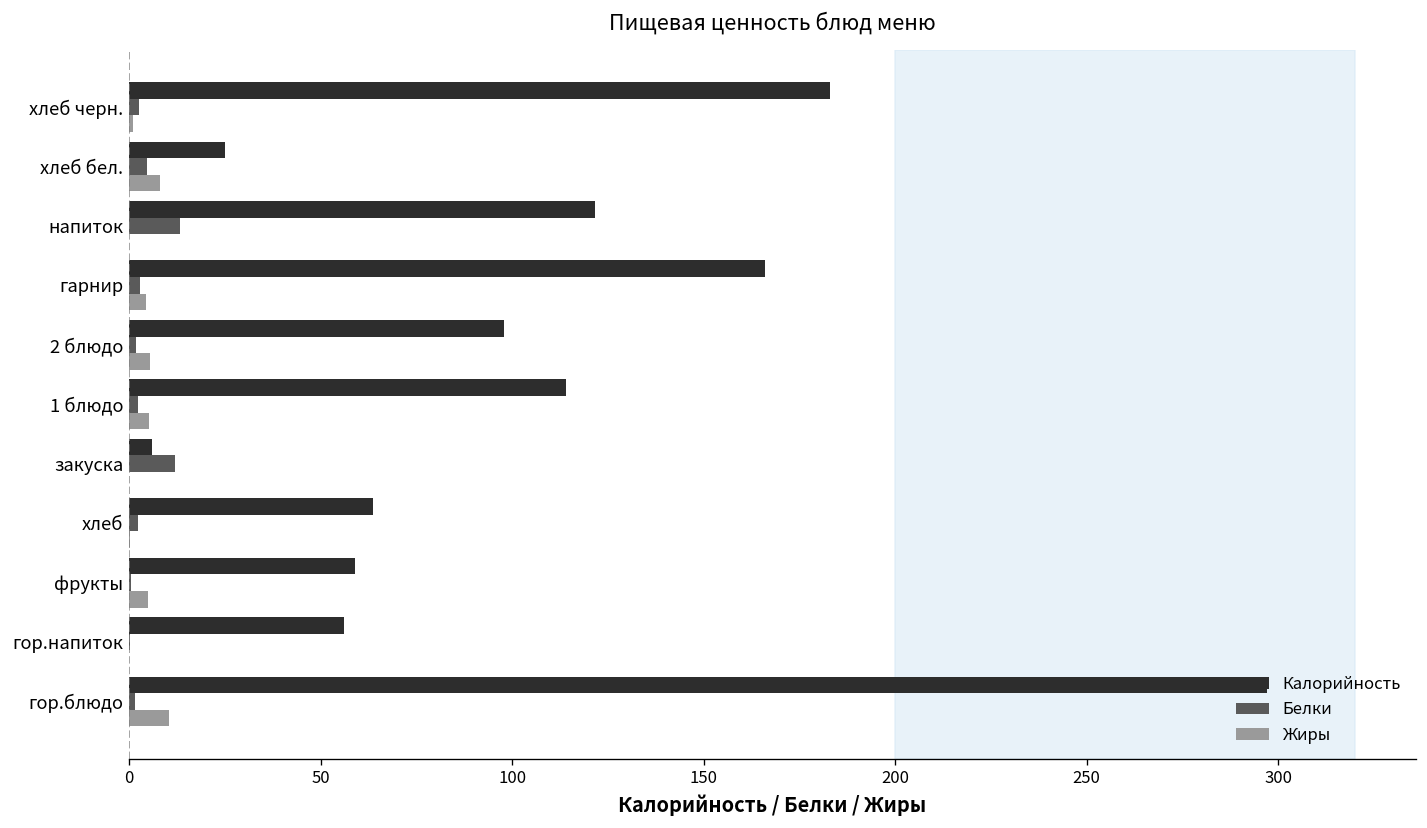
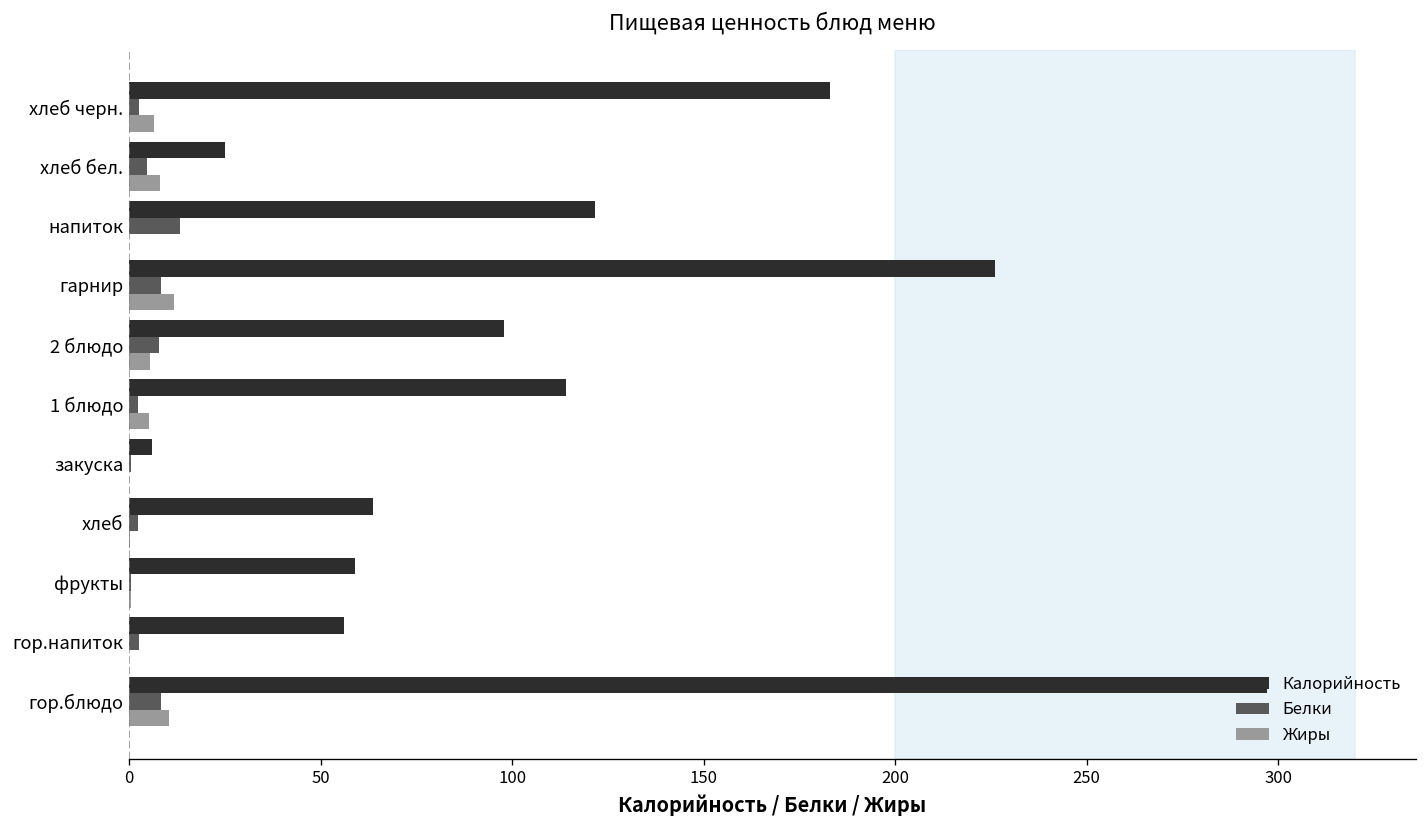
  {
    "Калорийность": {
      "хлеб черн.": 183,
      "хлеб бел.": 25,
      "напиток": 122,
-     "гарнир": 166,
+     "гарнир": 226,
      "2 блюдо": 98,
      "1 блюдо": 114,
      "закуска": 6,
      "хлеб": 64,
      "фрукты": 59,
      "гор.напиток": 56,
      "гор.блюдо": 297
    },
    "Белки": {
      "хлеб черн.": 3,
      "хлеб бел.": 5,
      "напиток": 13,
-     "гарнир": 3,
-     "2 блюдо": 2,
+     "гарнир": 8,
+     "2 блюдо": 8,
      "1 блюдо": 2,
-     "закуска": 12,
+     "закуска": 1,
      "хлеб": 2,
-     "гор.напиток": 0,
-     "гор.блюдо": 1
+     "гор.напиток": 3,
+     "гор.блюдо": 8
    },
    "Жиры": {
-     "хлеб черн.": 1,
+     "хлеб черн.": 7,
      "хлеб бел.": 8,
      "напиток": 0,
-     "гарнир": 4,
+     "гарнир": 12,
      "2 блюдо": 5,
      "1 блюдо": 5,
      "закуска": 0,
-     "фрукты": 5,
+     "фрукты": 1,
      "гор.напиток": 0,
      "гор.блюдо": 11
    }
  }
